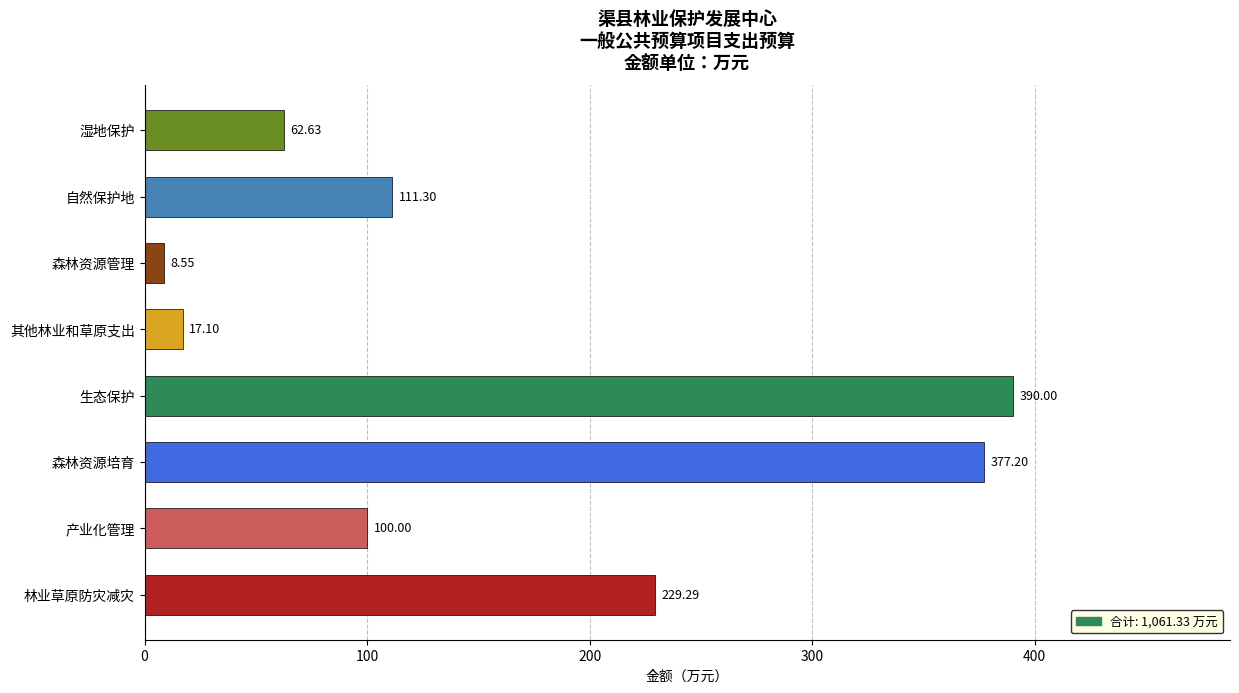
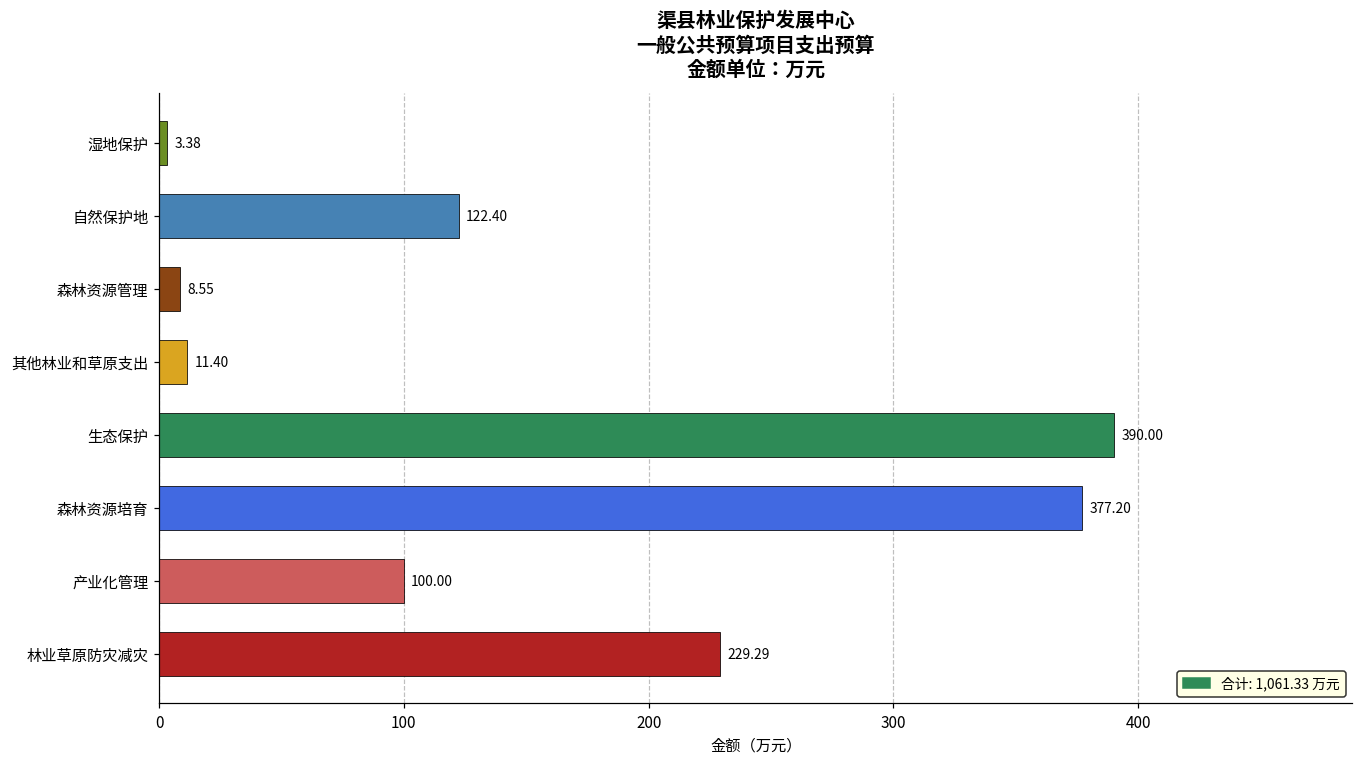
  {
-   "湿地保护": 62.63,
-   "自然保护地": 111.30,
+   "湿地保护": 3.38,
+   "自然保护地": 122.40,
    "森林资源管理": 8.55,
-   "其他林业和草原支出": 17.10,
+   "其他林业和草原支出": 11.40,
    "生态保护": 390.00,
    "森林资源培育": 377.20,
    "产业化管理": 100.00,
    "林业草原防灾减灾": 229.29
  }
